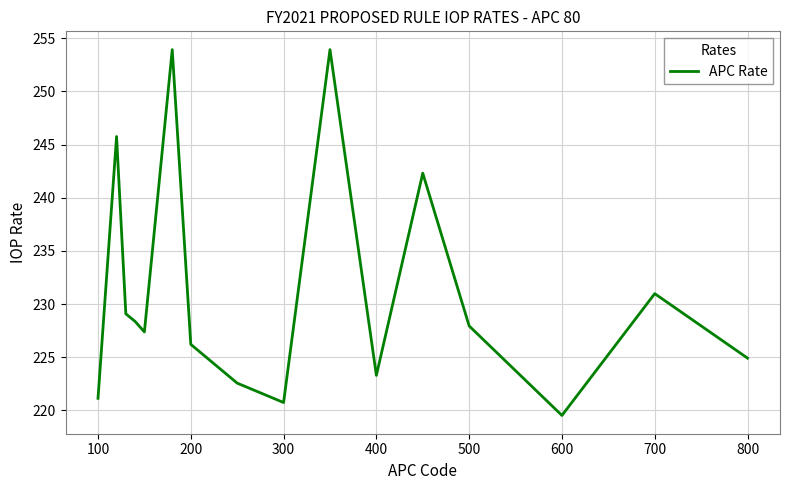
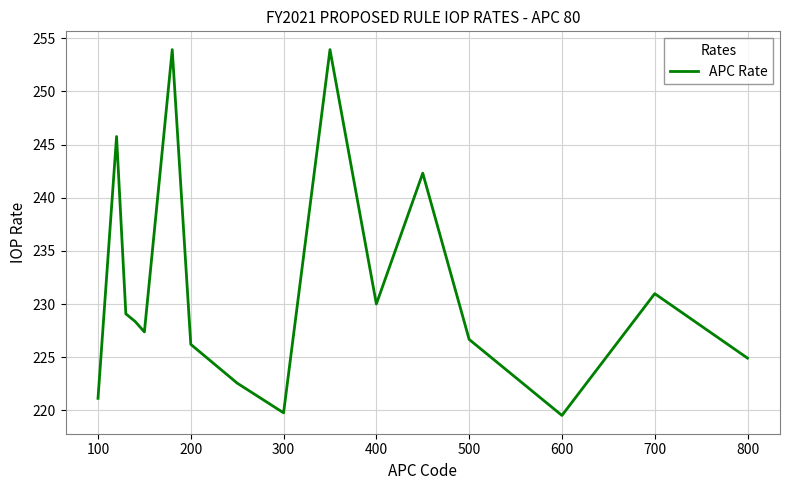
  {
    "100": 221.1,
    "200": 226.2,
-   "300": 220.7,
-   "400": 223.3,
-   "500": 227.9,
+   "300": 219.8,
+   "400": 230.0,
+   "500": 226.7,
    "600": 219.5,
    "700": 231.0,
    "800": 224.9
  }
